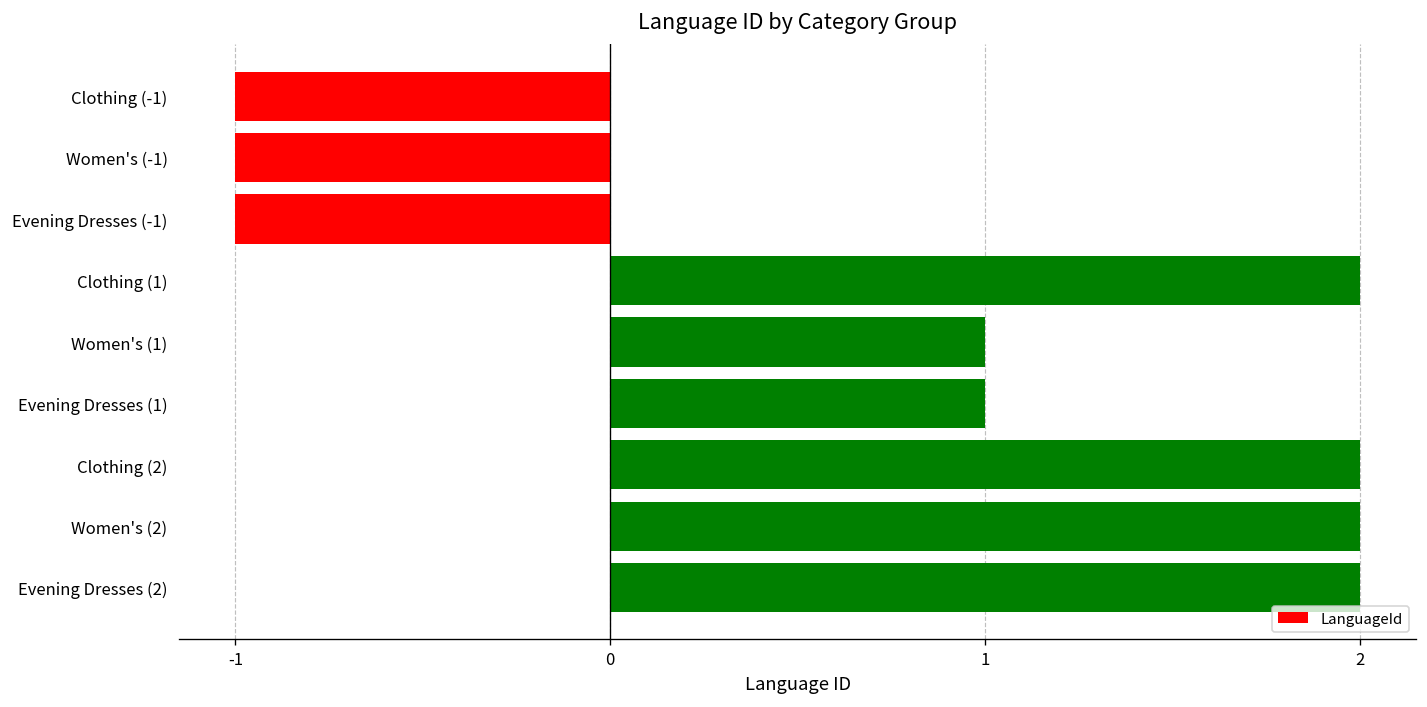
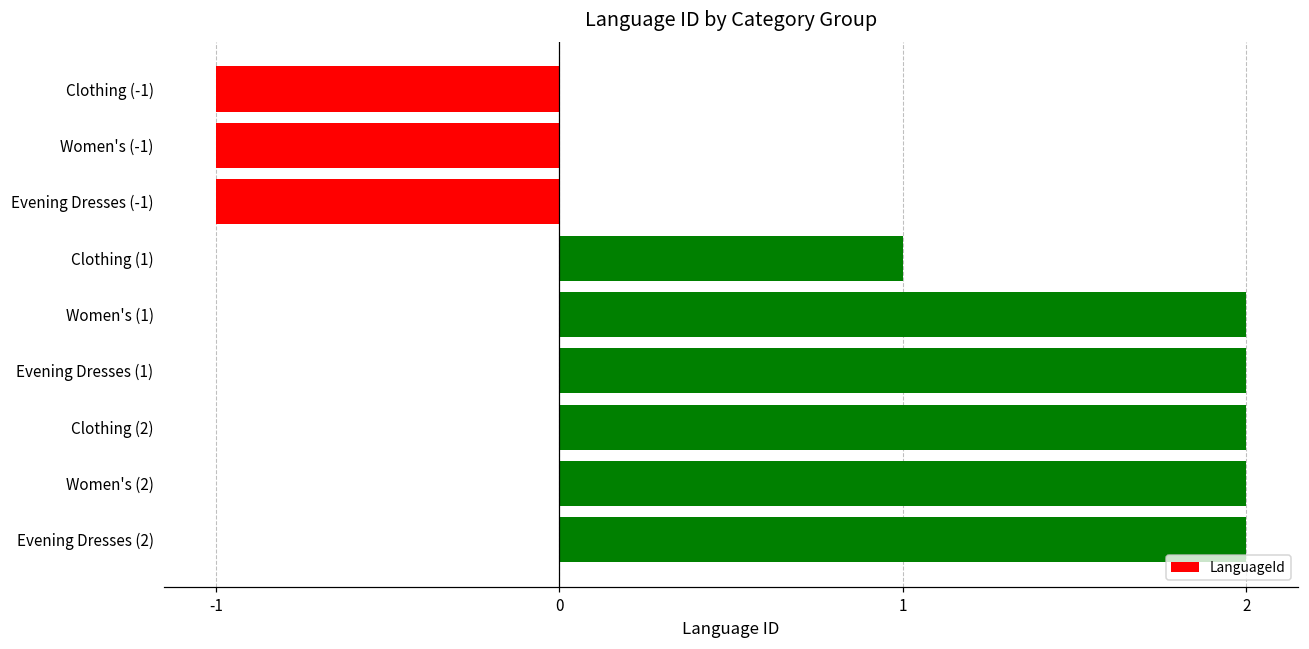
  {
    "Clothing (-1)": -1,
    "Women's (-1)": -1,
    "Evening Dresses (-1)": -1,
-   "Clothing (1)": 2,
-   "Women's (1)": 1,
-   "Evening Dresses (1)": 1,
+   "Clothing (1)": 1,
+   "Women's (1)": 2,
+   "Evening Dresses (1)": 2,
    "Clothing (2)": 2,
    "Women's (2)": 2,
    "Evening Dresses (2)": 2
  }
